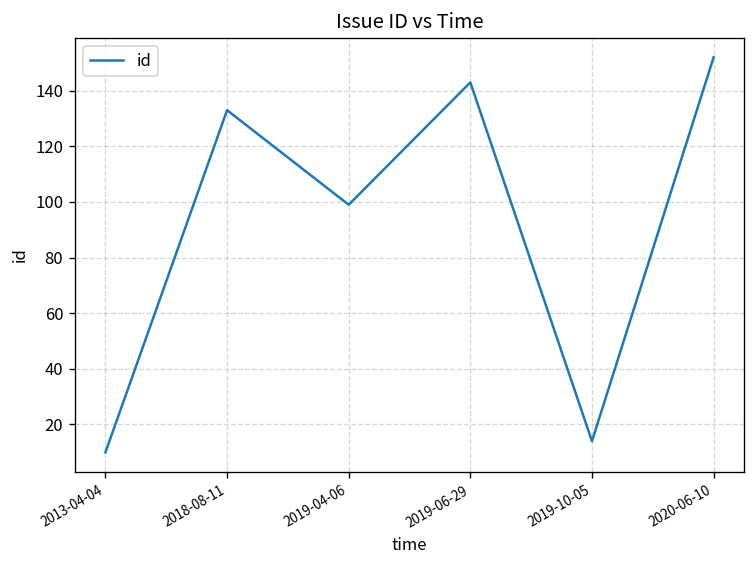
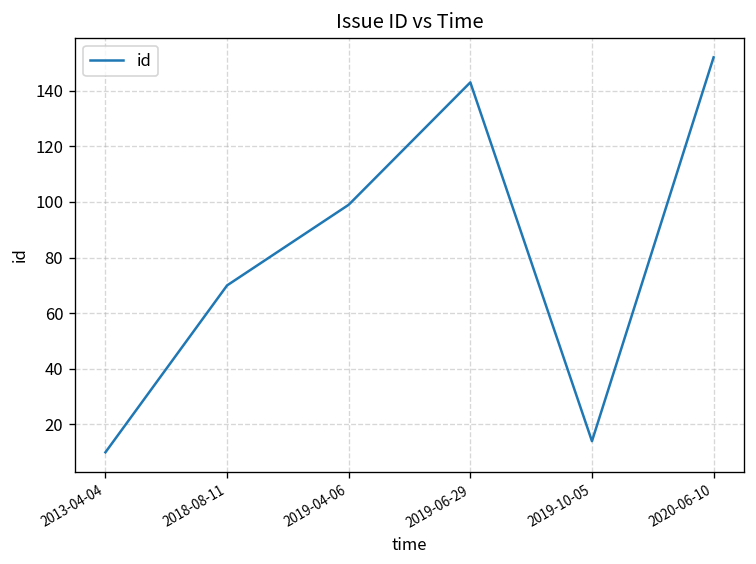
  {
    "2013-04-04": 10,
-   "2018-08-11": 133,
+   "2018-08-11": 70,
    "2019-04-06": 99,
    "2019-06-29": 143,
    "2019-10-05": 14,
    "2020-06-10": 152
  }
